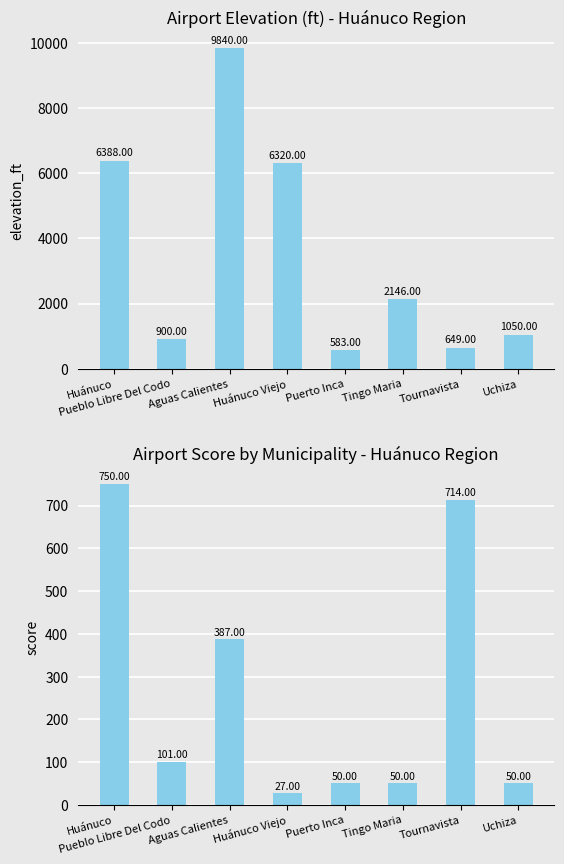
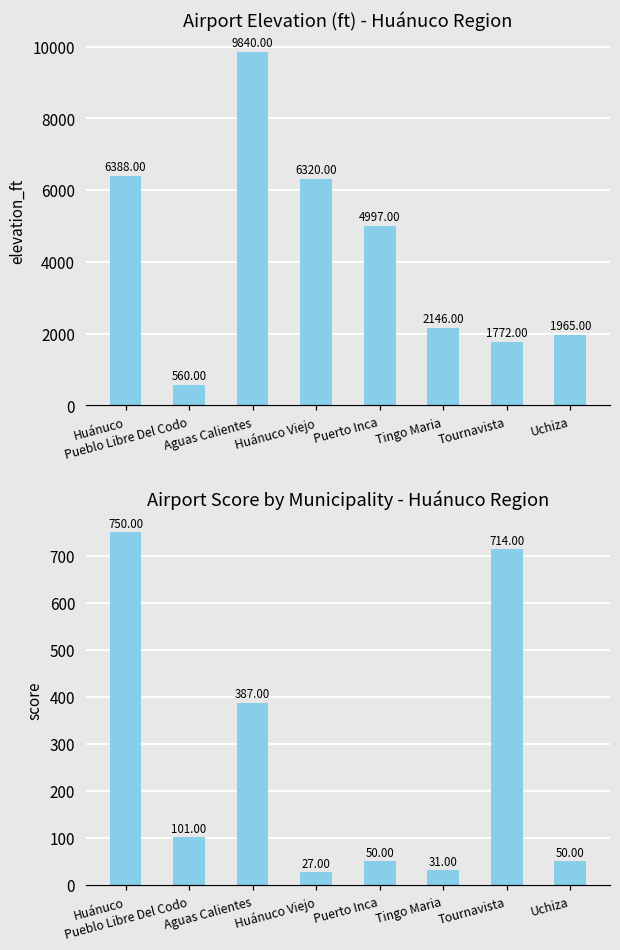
  {
    "Airport Elevation (ft) - Huánuco Region": {
      "Huánuco": 6388.00,
-     "Pueblo Libre Del Codo": 900.00,
+     "Pueblo Libre Del Codo": 560.00,
      "Aguas Calientes": 9840.00,
      "Huánuco Viejo": 6320.00,
-     "Puerto Inca": 583.00,
+     "Puerto Inca": 4997.00,
      "Tingo Maria": 2146.00,
-     "Tournavista": 649.00,
-     "Uchiza": 1050.00
+     "Tournavista": 1772.00,
+     "Uchiza": 1965.00
    },
    "Airport Score by Municipality - Huánuco Region": {
      "Huánuco": 750.00,
      "Pueblo Libre Del Codo": 101.00,
      "Aguas Calientes": 387.00,
      "Huánuco Viejo": 27.00,
      "Puerto Inca": 50.00,
-     "Tingo Maria": 50.00,
+     "Tingo Maria": 31.00,
      "Tournavista": 714.00,
      "Uchiza": 50.00
    }
  }
